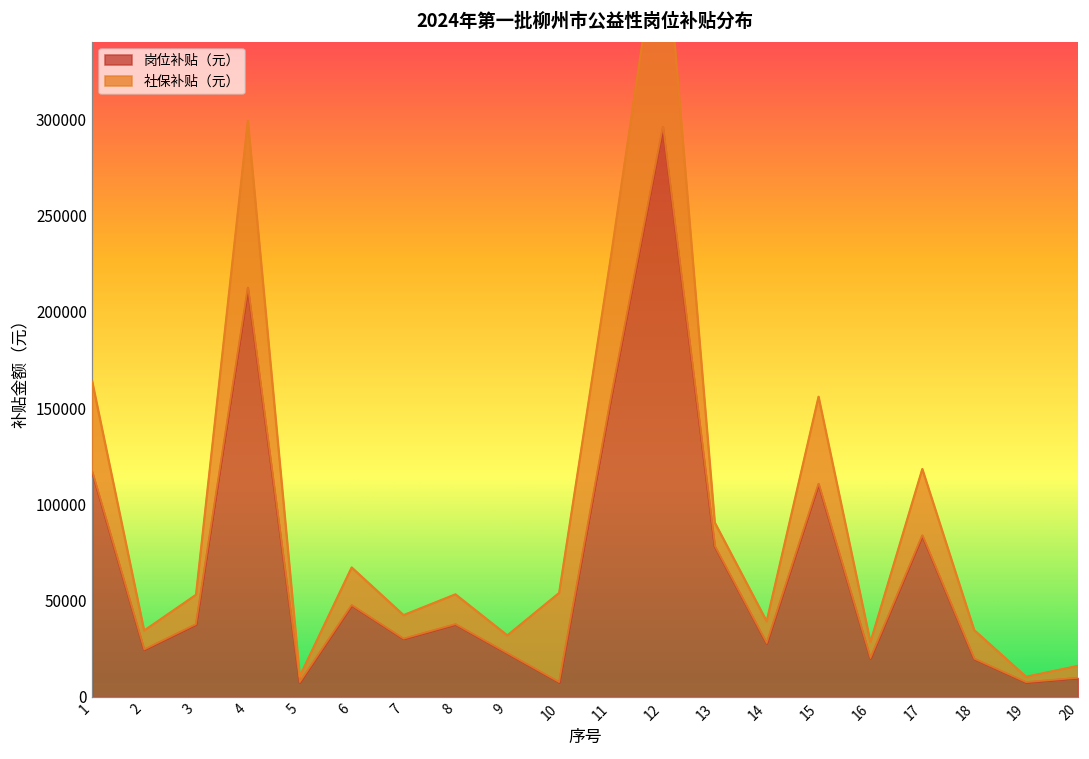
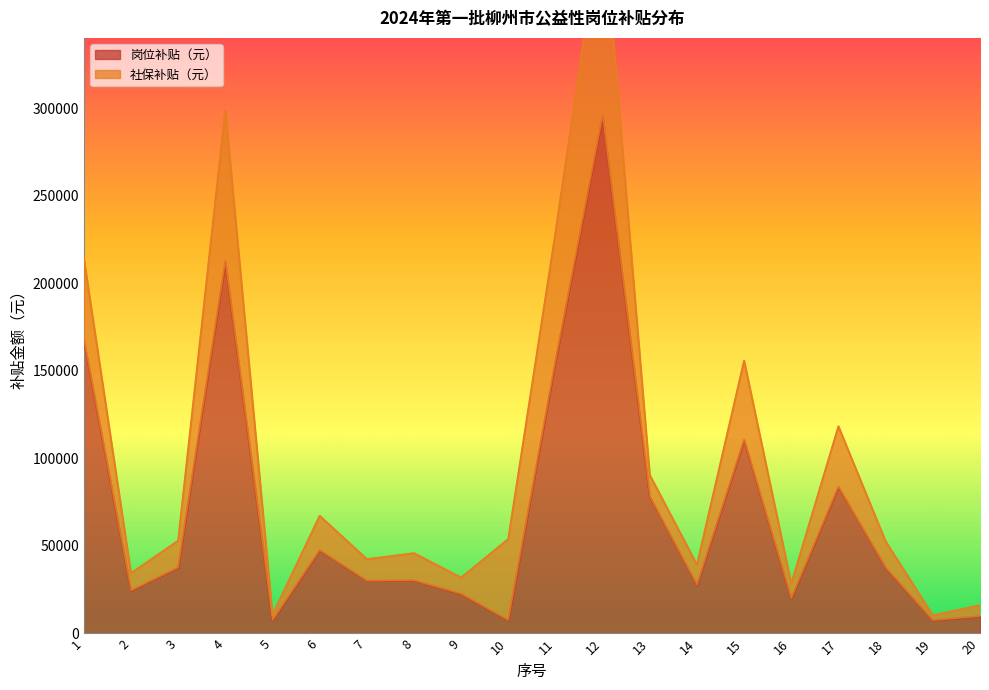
  {
    "岗位补贴（元）": {
-     "1": 117000,
+     "1": 167000,
      "2": 24000,
      "3": 38000,
      "4": 212000,
      "5": 8000,
      "6": 48000,
      "7": 30000,
-     "8": 38000,
+     "8": 30000,
      "9": 23000,
      "10": 8000,
      "11": 155000,
      "12": 296000,
      "13": 78000,
      "14": 28000,
      "15": 111000,
      "16": 20000,
      "17": 84000,
-     "18": 20000,
+     "18": 38000,
      "19": 8000,
      "20": 10000
    },
    "社保补贴（元）": {
      "1": 47000,
      "2": 10000,
      "3": 15000,
      "4": 87000,
      "5": 3000,
      "6": 20000,
      "7": 12000,
      "8": 16000,
      "9": 9000,
      "10": 46000,
      "11": 74000,
      "13": 12000,
      "14": 11000,
      "15": 45000,
      "16": 8000,
      "17": 35000,
      "18": 15000,
      "19": 3000,
      "20": 6000
    }
  }
